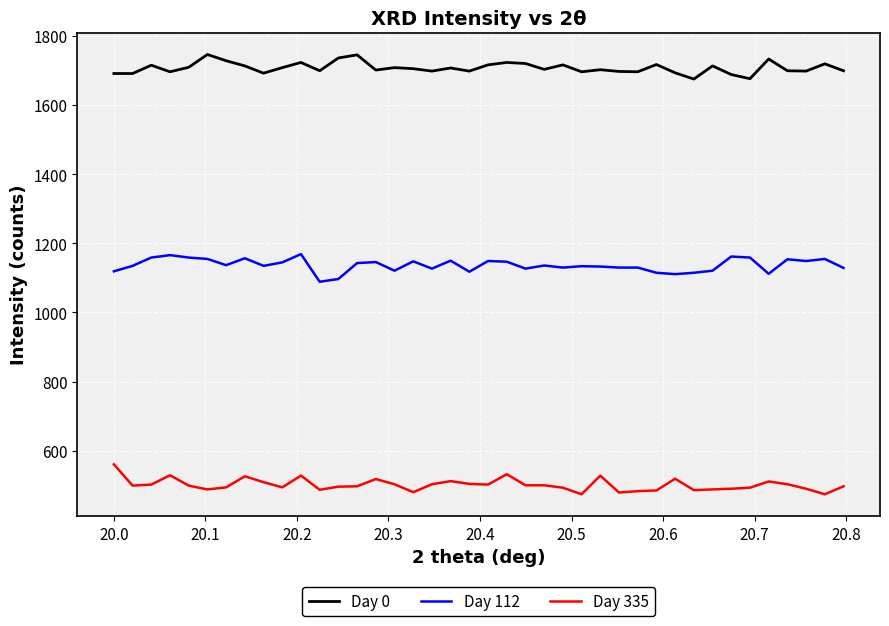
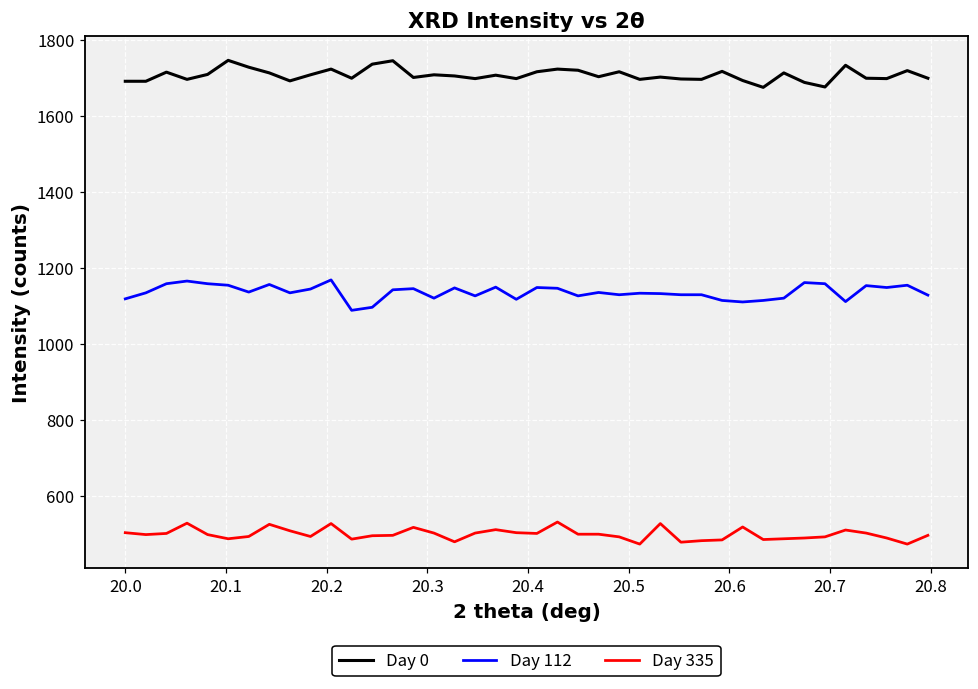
  {
    "Day 0": {
      "20.0": 1690
    },
    "Day 112": {
      "20.0": 1120
    },
    "Day 335": {
-     "20.0": 560
+     "20.0": 500
    }
  }
